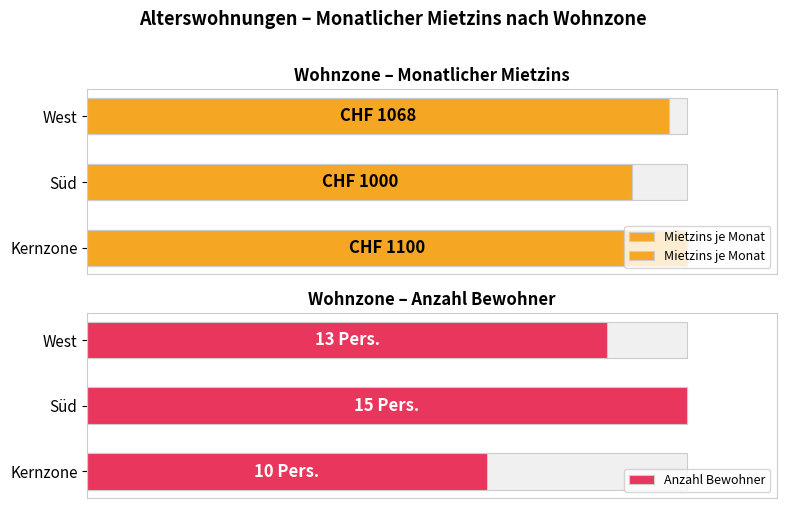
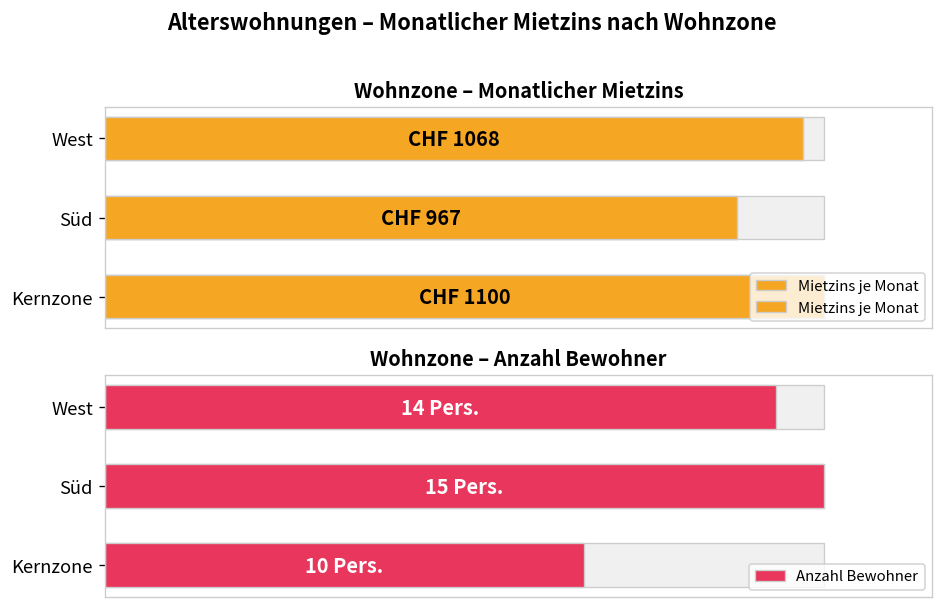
  {
    "Wohnzone – Monatlicher Mietzins": {
      "Mietzins je Monat": {
-       "Süd": 1000
+       "Süd": 967
      }
    },
    "Wohnzone – Anzahl Bewohner": {
      "Anzahl Bewohner": {
-       "West": 13,
+       "West": 14,
        "Süd": 15
      }
    }
  }
